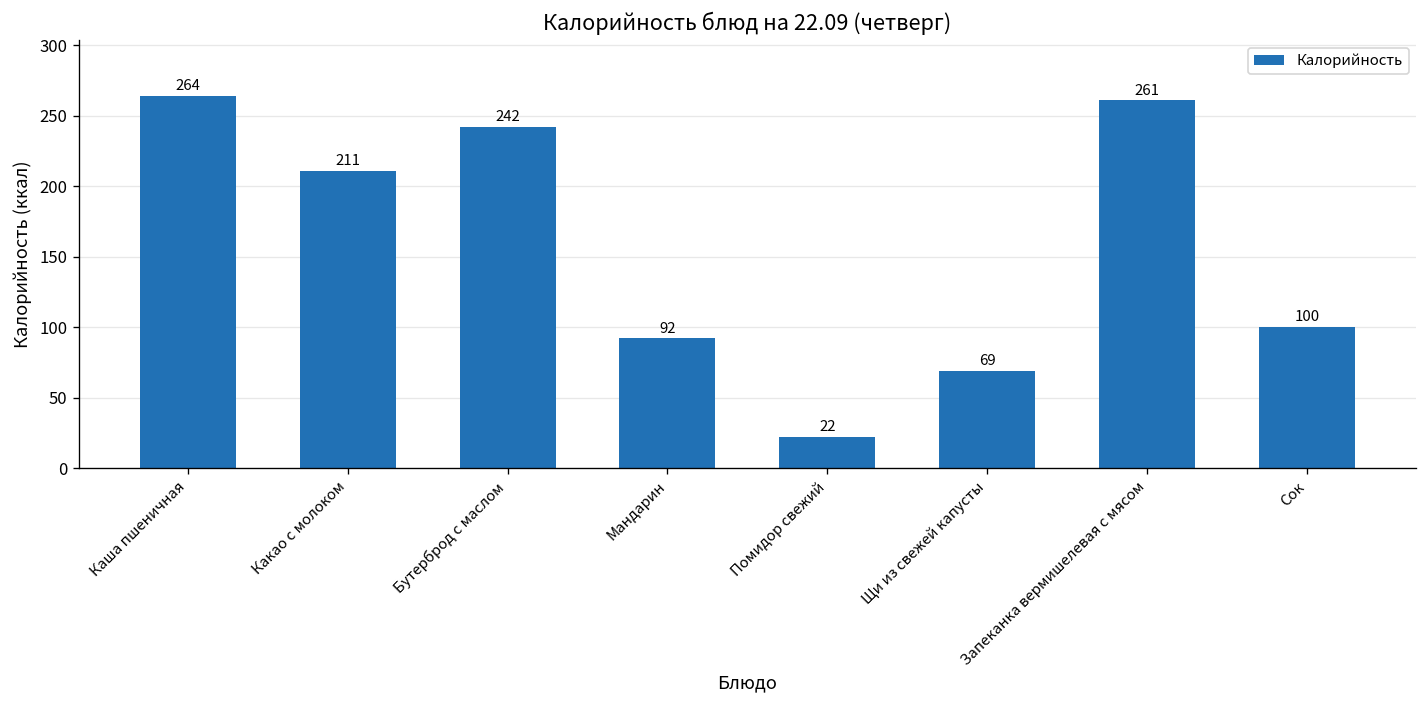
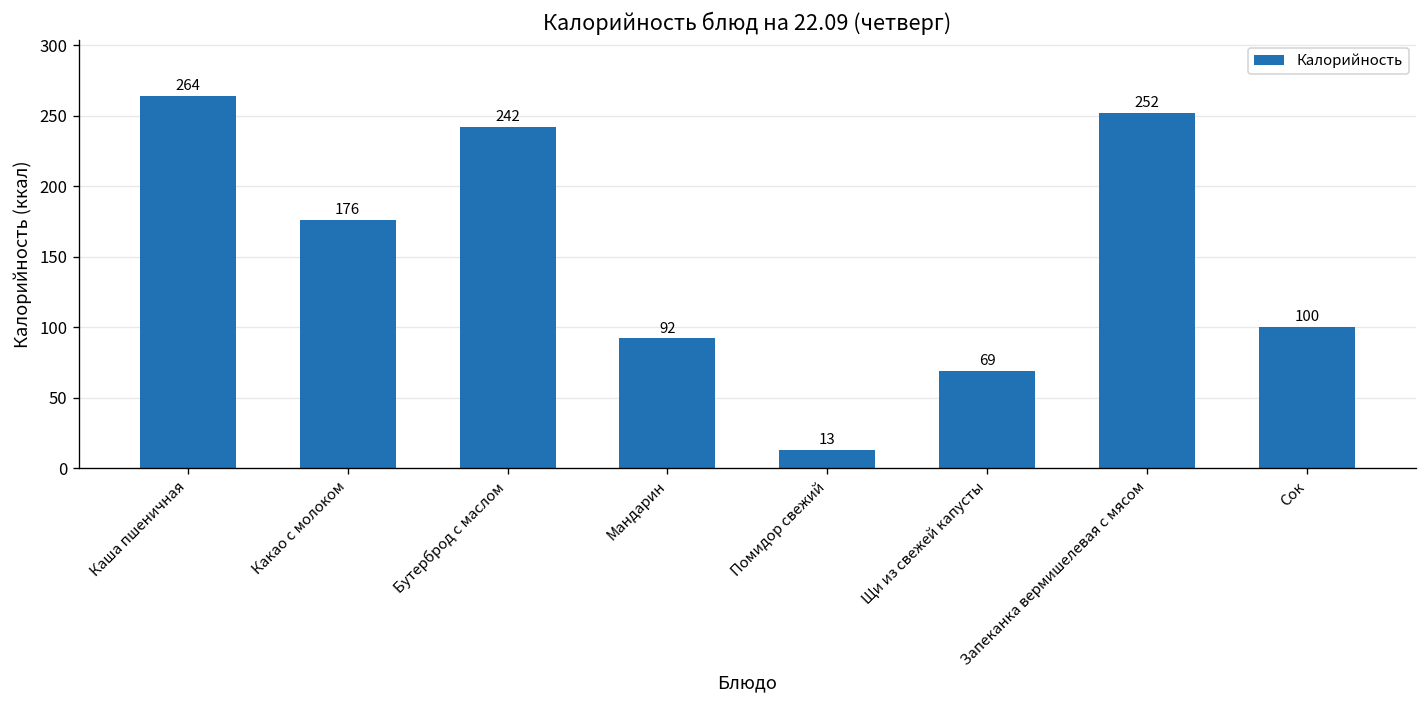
  {
    "Каша пшеничная": 264,
-   "Какао с молоком": 211,
+   "Какао с молоком": 176,
    "Бутерброд с маслом": 242,
    "Мандарин": 92,
-   "Помидор свежий": 22,
+   "Помидор свежий": 13,
    "Щи из свежей капусты": 69,
-   "Запеканка вермишелевая с мясом": 261,
+   "Запеканка вермишелевая с мясом": 252,
    "Сок": 100
  }
